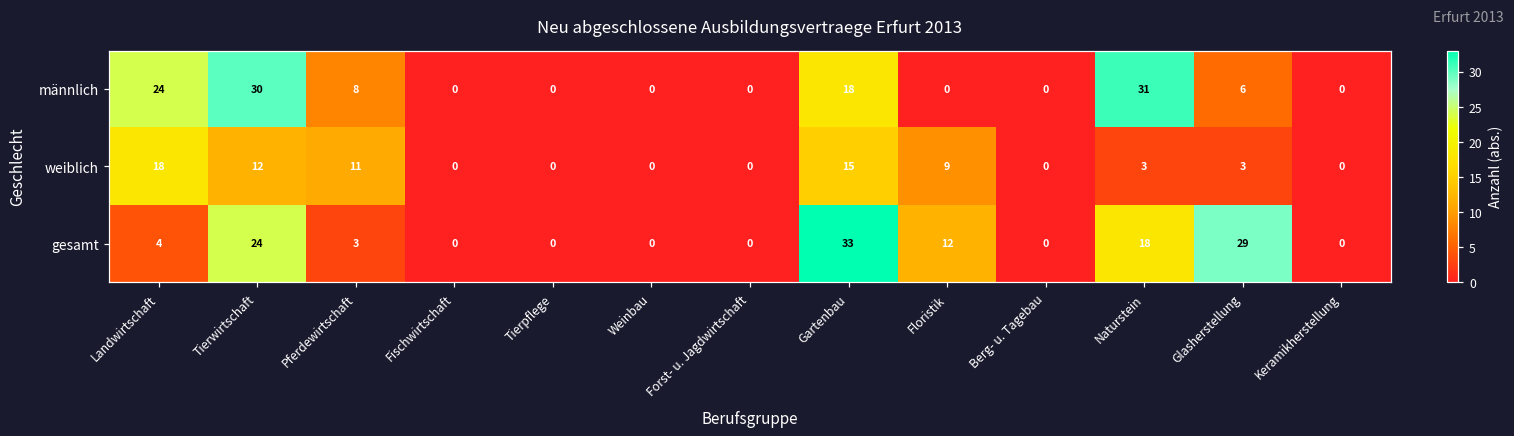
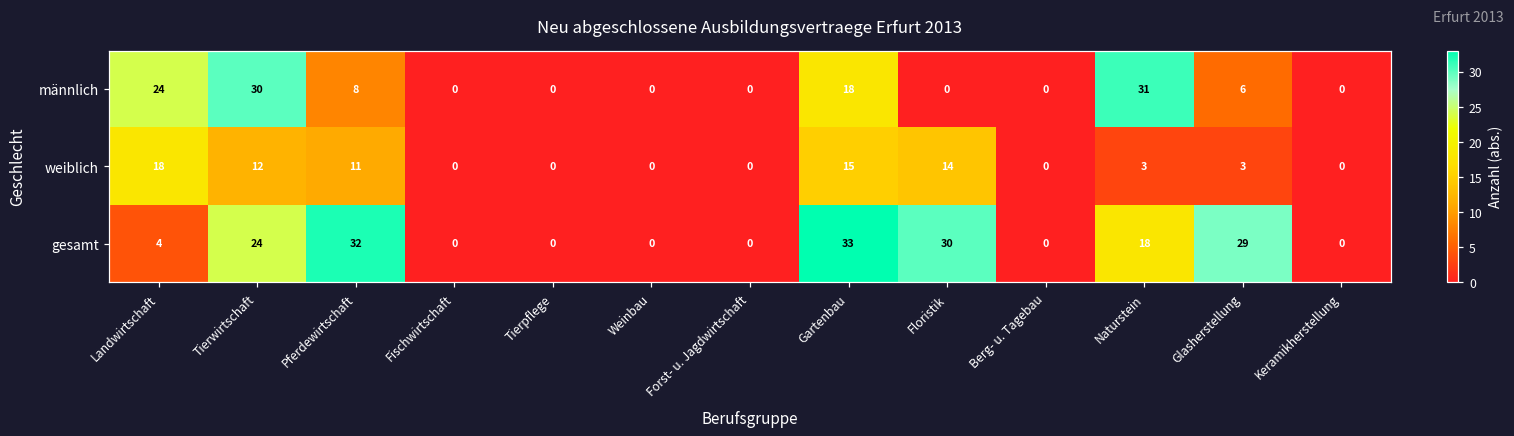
  {
    "männlich": {
      "Landwirtschaft": 24,
      "Tierwirtschaft": 30,
      "Pferdewirtschaft": 8,
      "Fischwirtschaft": 0,
      "Tierpflege": 0,
      "Weinbau": 0,
      "Forst- u. Jagdwirtschaft": 0,
      "Gartenbau": 18,
      "Floristik": 0,
      "Berg- u. Tagebau": 0,
      "Naturstein": 31,
      "Glasherstellung": 6,
      "Keramikherstellung": 0
    },
    "weiblich": {
      "Landwirtschaft": 18,
      "Tierwirtschaft": 12,
      "Pferdewirtschaft": 11,
      "Fischwirtschaft": 0,
      "Tierpflege": 0,
      "Weinbau": 0,
      "Forst- u. Jagdwirtschaft": 0,
      "Gartenbau": 15,
-     "Floristik": 9,
+     "Floristik": 14,
      "Berg- u. Tagebau": 0,
      "Naturstein": 3,
      "Glasherstellung": 3,
      "Keramikherstellung": 0
    },
    "gesamt": {
      "Landwirtschaft": 4,
      "Tierwirtschaft": 24,
-     "Pferdewirtschaft": 3,
+     "Pferdewirtschaft": 32,
      "Fischwirtschaft": 0,
      "Tierpflege": 0,
      "Weinbau": 0,
      "Forst- u. Jagdwirtschaft": 0,
      "Gartenbau": 33,
-     "Floristik": 12,
+     "Floristik": 30,
      "Berg- u. Tagebau": 0,
      "Naturstein": 18,
      "Glasherstellung": 29,
      "Keramikherstellung": 0
    }
  }
